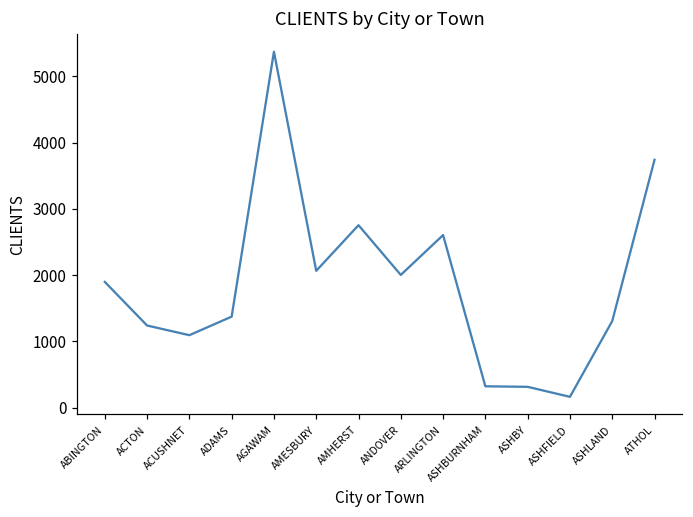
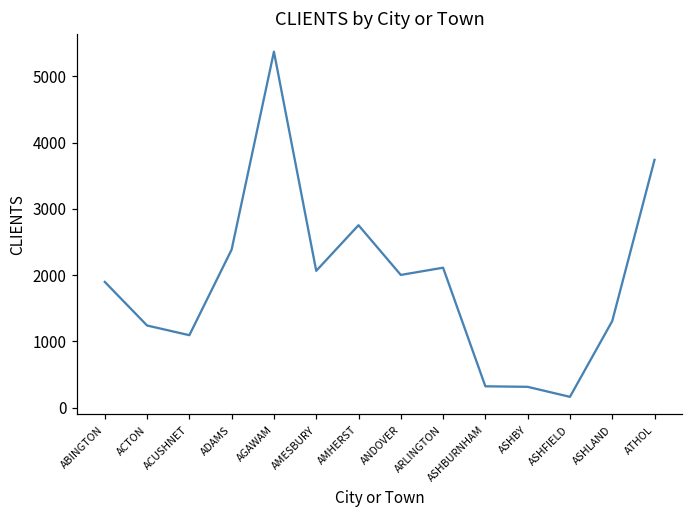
  {
    "ABINGTON": 1900,
    "ACTON": 1200,
    "ACUSHNET": 1100,
-   "ADAMS": 1400,
+   "ADAMS": 2400,
    "AGAWAM": 5400,
    "AMESBURY": 2100,
    "AMHERST": 2800,
    "ANDOVER": 2000,
-   "ARLINGTON": 2600,
+   "ARLINGTON": 2100,
    "ASHBURNHAM": 300,
    "ASHBY": 300,
    "ASHFIELD": 200,
    "ASHLAND": 1300,
    "ATHOL": 3700
  }
